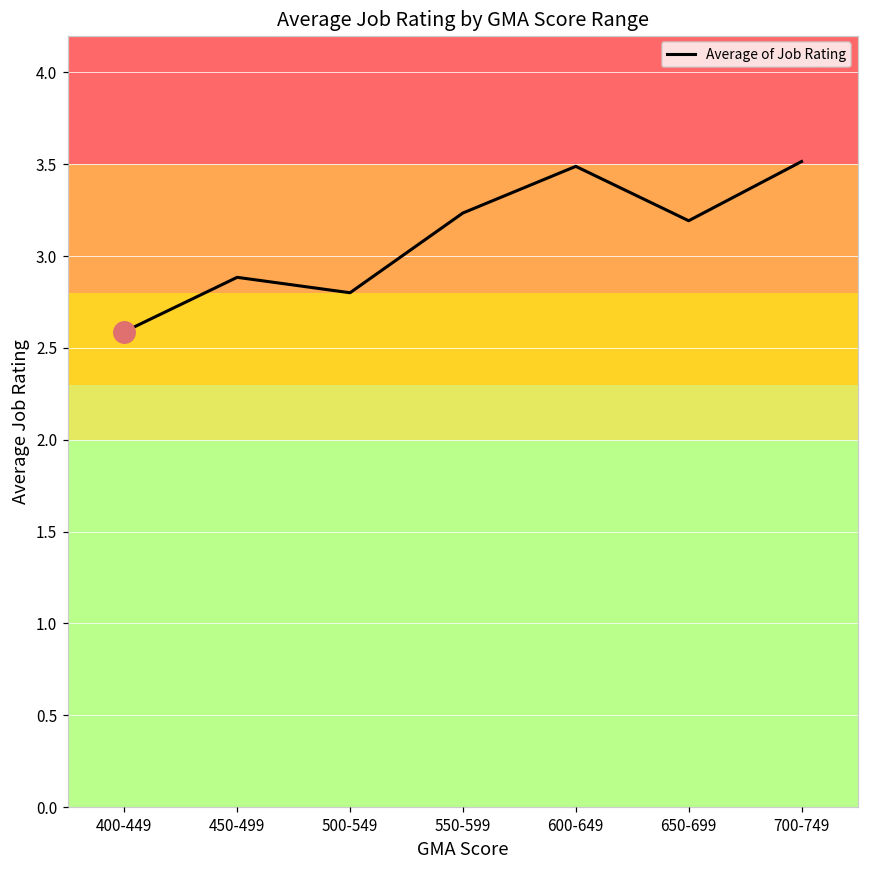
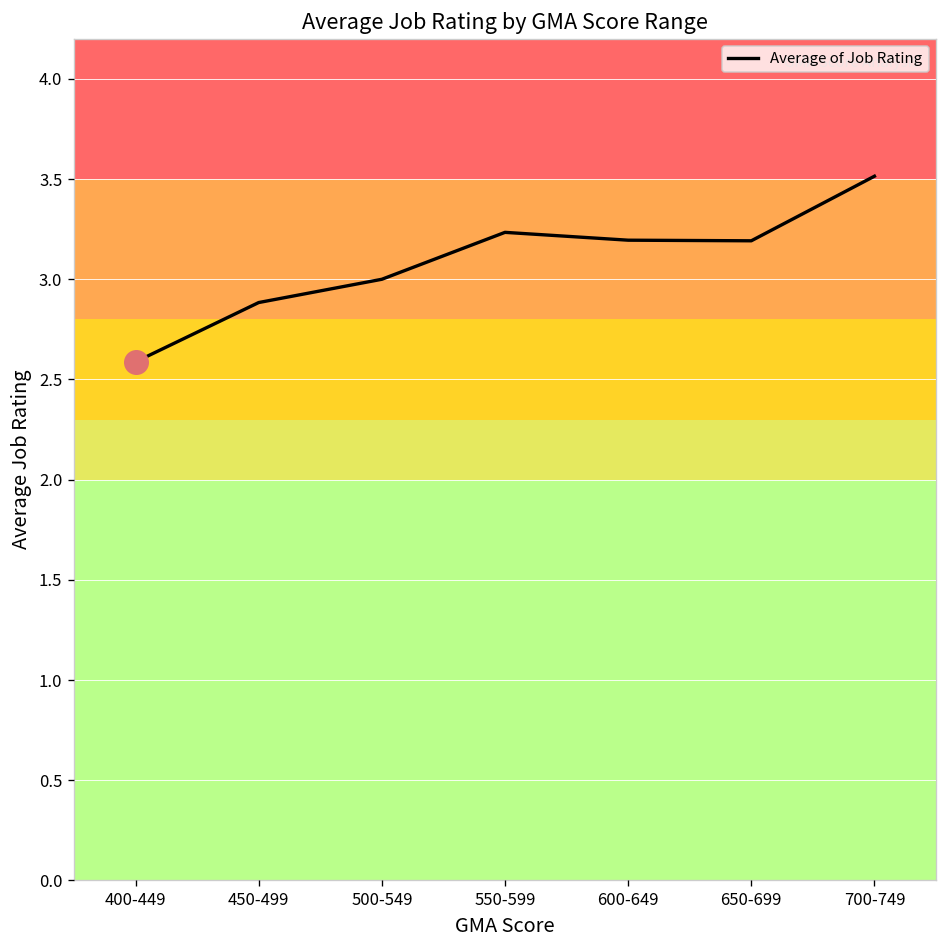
  {
    "Average of Job Rating": {
      "450-499": 2.88,
-     "500-549": 2.8,
+     "500-549": 3.0,
      "550-599": 3.23,
-     "600-649": 3.49,
+     "600-649": 3.20,
      "650-699": 3.19,
      "700-749": 3.51
    }
  }
